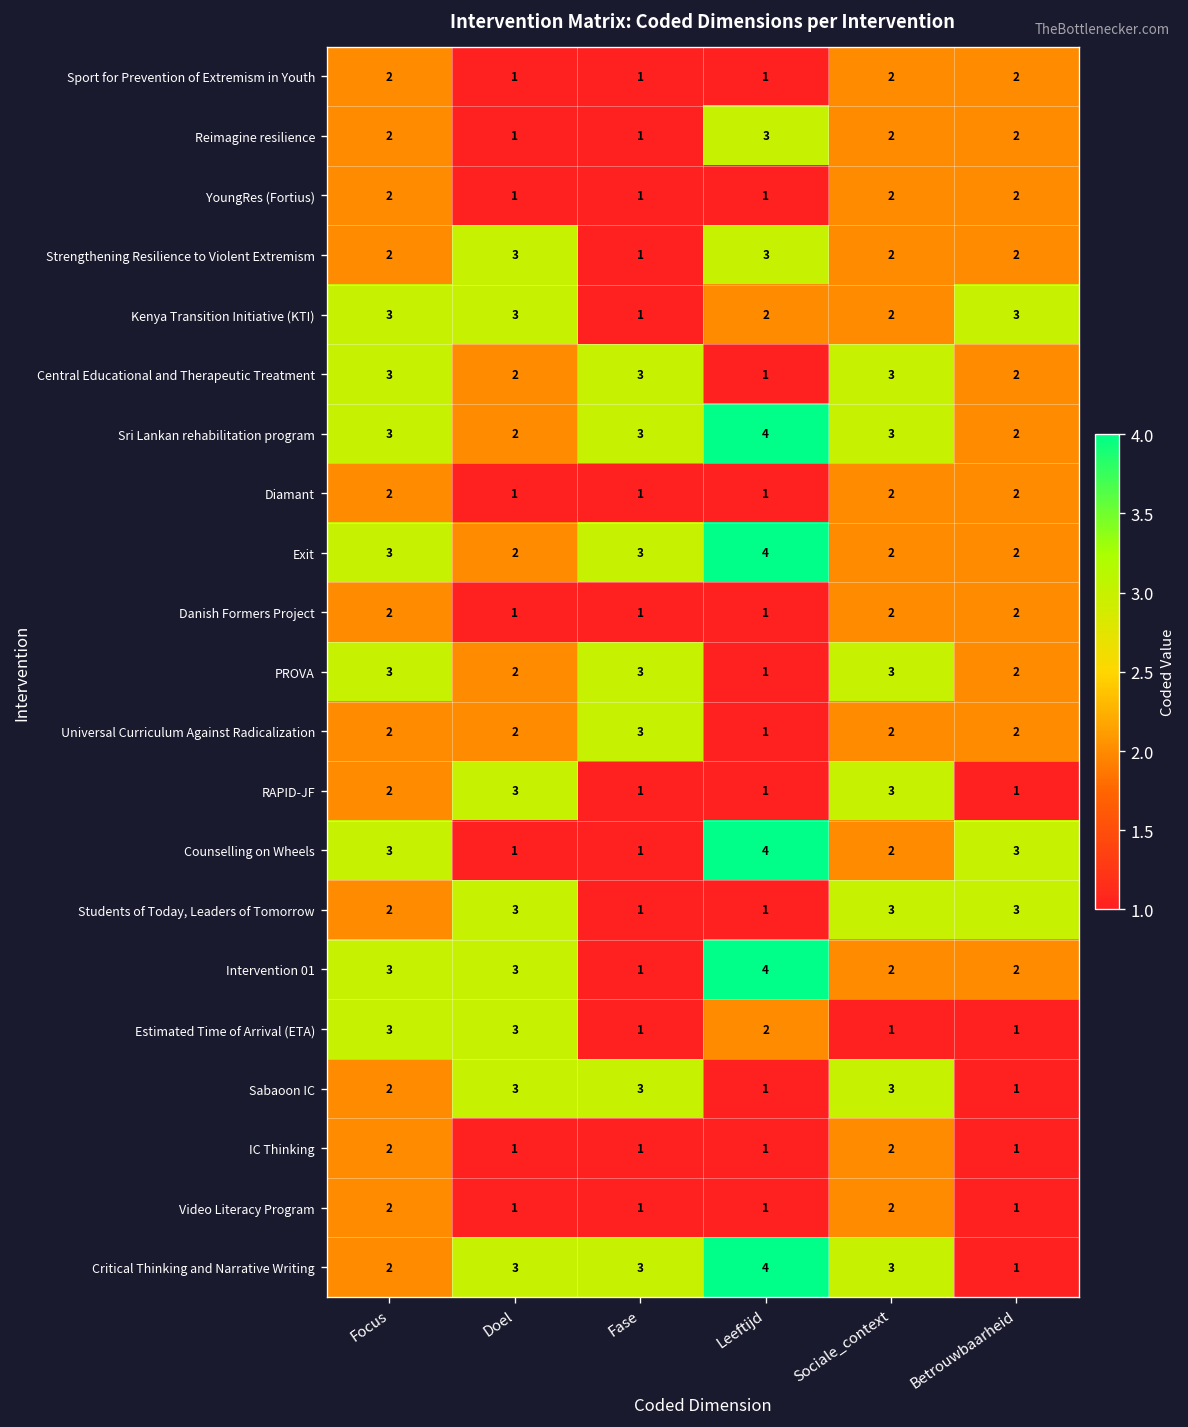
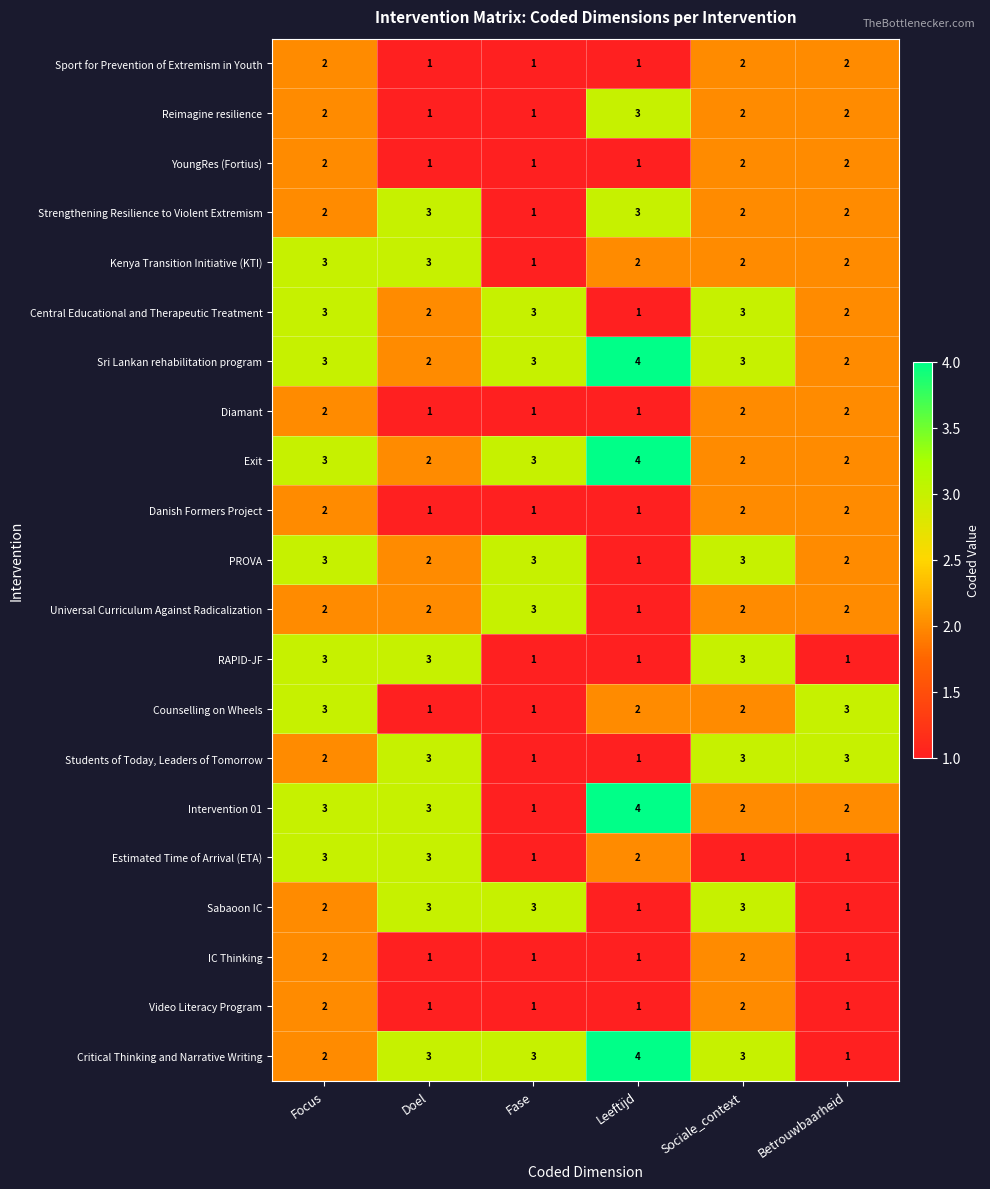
  {
    "Sport for Prevention of Extremism in Youth": {
      "Focus": 2,
      "Doel": 1,
      "Fase": 1,
      "Leeftijd": 1,
      "Sociale_context": 2,
      "Betrouwbaarheid": 2
    },
    "Reimagine resilience": {
      "Focus": 2,
      "Doel": 1,
      "Fase": 1,
      "Leeftijd": 3,
      "Sociale_context": 2,
      "Betrouwbaarheid": 2
    },
    "YoungRes (Fortius)": {
      "Focus": 2,
      "Doel": 1,
      "Fase": 1,
      "Leeftijd": 1,
      "Sociale_context": 2,
      "Betrouwbaarheid": 2
    },
    "Strengthening Resilience to Violent Extremism": {
      "Focus": 2,
      "Doel": 3,
      "Fase": 1,
      "Leeftijd": 3,
      "Sociale_context": 2,
      "Betrouwbaarheid": 2
    },
    "Kenya Transition Initiative (KTI)": {
      "Focus": 3,
      "Doel": 3,
      "Fase": 1,
      "Leeftijd": 2,
      "Sociale_context": 2,
-     "Betrouwbaarheid": 3
+     "Betrouwbaarheid": 2
    },
    "Central Educational and Therapeutic Treatment": {
      "Focus": 3,
      "Doel": 2,
      "Fase": 3,
      "Leeftijd": 1,
      "Sociale_context": 3,
      "Betrouwbaarheid": 2
    },
    "Sri Lankan rehabilitation program": {
      "Focus": 3,
      "Doel": 2,
      "Fase": 3,
      "Leeftijd": 4,
      "Sociale_context": 3,
      "Betrouwbaarheid": 2
    },
    "Diamant": {
      "Focus": 2,
      "Doel": 1,
      "Fase": 1,
      "Leeftijd": 1,
      "Sociale_context": 2,
      "Betrouwbaarheid": 2
    },
    "Exit": {
      "Focus": 3,
      "Doel": 2,
      "Fase": 3,
      "Leeftijd": 4,
      "Sociale_context": 2,
      "Betrouwbaarheid": 2
    },
    "Danish Formers Project": {
      "Focus": 2,
      "Doel": 1,
      "Fase": 1,
      "Leeftijd": 1,
      "Sociale_context": 2,
      "Betrouwbaarheid": 2
    },
    "PROVA": {
      "Focus": 3,
      "Doel": 2,
      "Fase": 3,
      "Leeftijd": 1,
      "Sociale_context": 3,
      "Betrouwbaarheid": 2
    },
    "Universal Curriculum Against Radicalization": {
      "Focus": 2,
      "Doel": 2,
      "Fase": 3,
      "Leeftijd": 1,
      "Sociale_context": 2,
      "Betrouwbaarheid": 2
    },
    "RAPID-JF": {
-     "Focus": 2,
+     "Focus": 3,
      "Doel": 3,
      "Fase": 1,
      "Leeftijd": 1,
      "Sociale_context": 3,
      "Betrouwbaarheid": 1
    },
    "Counselling on Wheels": {
      "Focus": 3,
      "Doel": 1,
      "Fase": 1,
-     "Leeftijd": 4,
+     "Leeftijd": 2,
      "Sociale_context": 2,
      "Betrouwbaarheid": 3
    },
    "Students of Today, Leaders of Tomorrow": {
      "Focus": 2,
      "Doel": 3,
      "Fase": 1,
      "Leeftijd": 1,
      "Sociale_context": 3,
      "Betrouwbaarheid": 3
    },
    "Intervention 01": {
      "Focus": 3,
      "Doel": 3,
      "Fase": 1,
      "Leeftijd": 4,
      "Sociale_context": 2,
      "Betrouwbaarheid": 2
    },
    "Estimated Time of Arrival (ETA)": {
      "Focus": 3,
      "Doel": 3,
      "Fase": 1,
      "Leeftijd": 2,
      "Sociale_context": 1,
      "Betrouwbaarheid": 1
    },
    "Sabaoon IC": {
      "Focus": 2,
      "Doel": 3,
      "Fase": 3,
      "Leeftijd": 1,
      "Sociale_context": 3,
      "Betrouwbaarheid": 1
    },
    "IC Thinking": {
      "Focus": 2,
      "Doel": 1,
      "Fase": 1,
      "Leeftijd": 1,
      "Sociale_context": 2,
      "Betrouwbaarheid": 1
    },
    "Video Literacy Program": {
      "Focus": 2,
      "Doel": 1,
      "Fase": 1,
      "Leeftijd": 1,
      "Sociale_context": 2,
      "Betrouwbaarheid": 1
    },
    "Critical Thinking and Narrative Writing": {
      "Focus": 2,
      "Doel": 3,
      "Fase": 3,
      "Leeftijd": 4,
      "Sociale_context": 3,
      "Betrouwbaarheid": 1
    }
  }
